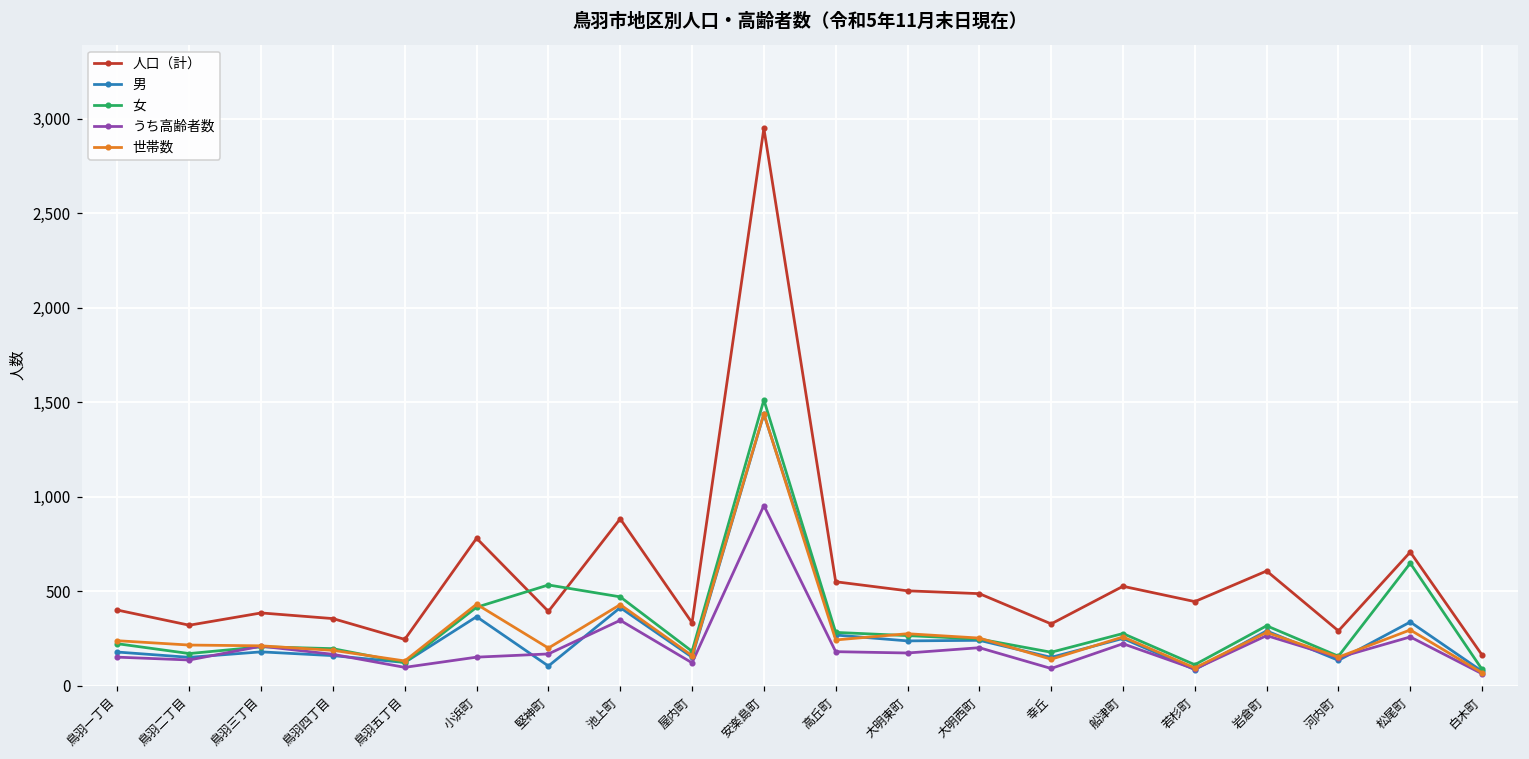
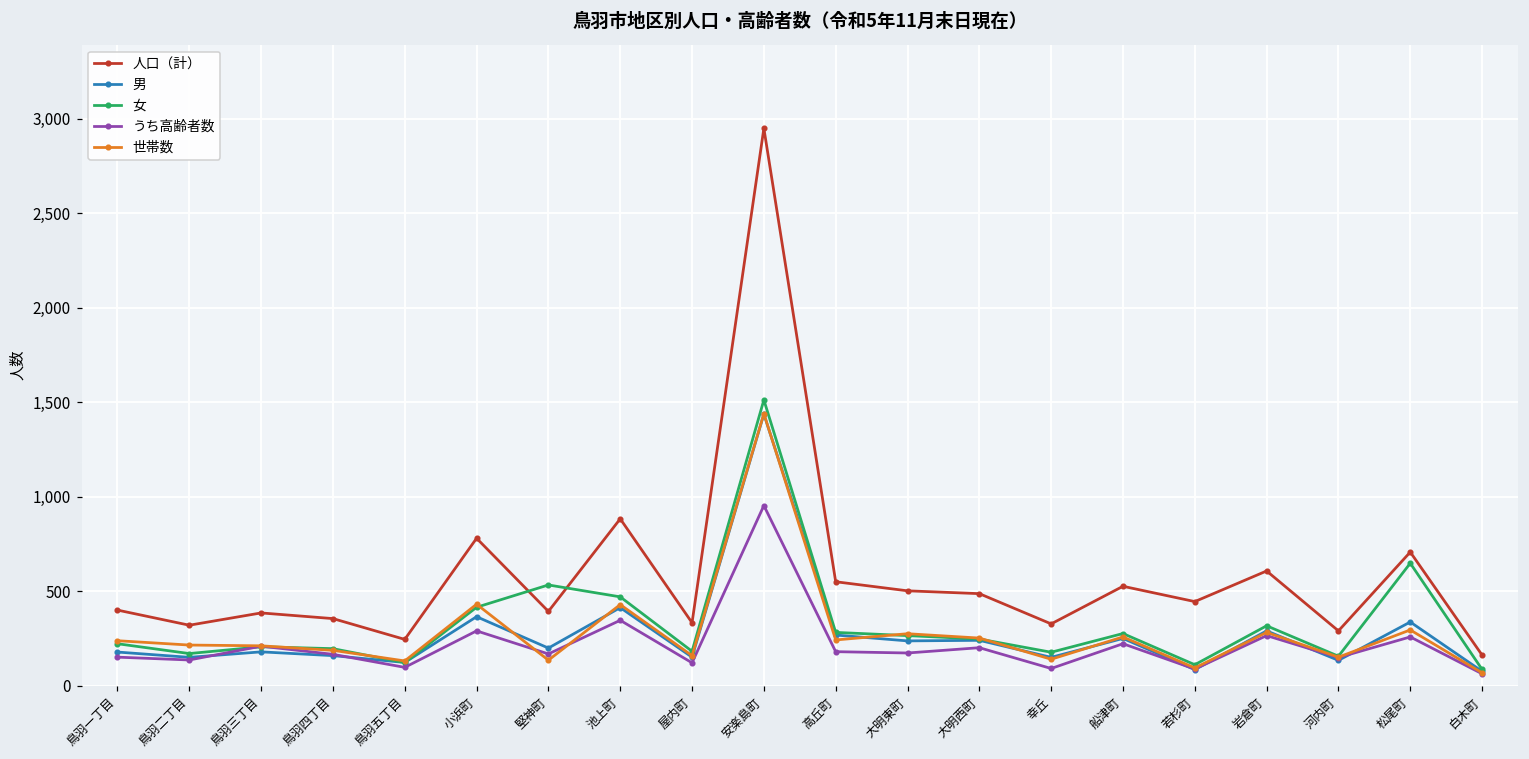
  {
    "人口（計）": {
      "鳥羽一丁目": "400",
      "鳥羽二丁目": "320",
      "鳥羽三丁目": "390",
      "鳥羽四丁目": "360",
      "鳥羽五丁目": "250",
      "小浜町": "780",
      "堅神町": "390",
      "池上町": "880",
      "屋内町": "330",
      "安楽島町": "2,950",
      "高丘町": "550",
      "大明東町": "500",
      "大明西町": "490",
      "幸丘": "330",
      "船津町": "530",
      "若杉町": "450",
      "岩倉町": "610",
      "河内町": "290",
      "松尾町": "710",
      "白木町": "160"
    },
    "男": {
      "鳥羽一丁目": "180",
      "鳥羽三丁目": "180",
      "小浜町": "370",
-     "堅神町": "100",
+     "堅神町": "200",
      "池上町": "410",
      "大明東町": "240",
      "松尾町": "340"
    },
    "女": {
      "鳥羽一丁目": "220",
      "鳥羽二丁目": "170",
      "小浜町": "420",
      "堅神町": "530",
      "池上町": "470",
      "屋内町": "180",
      "安楽島町": "1,510",
      "幸丘": "180",
      "船津町": "280",
      "若杉町": "110",
      "岩倉町": "320",
      "松尾町": "650"
    },
    "うち高齢者数": {
      "鳥羽一丁目": "150",
      "鳥羽五丁目": "100",
-     "小浜町": "150",
+     "小浜町": "290",
      "堅神町": "170",
      "池上町": "350",
      "屋内町": "120",
      "安楽島町": "950",
      "高丘町": "180",
      "大明東町": "170",
      "大明西町": "200",
      "幸丘": "90",
      "船津町": "220",
      "岩倉町": "270",
      "松尾町": "260"
    },
    "世帯数": {
      "鳥羽一丁目": "240",
      "鳥羽二丁目": "220",
      "小浜町": "430",
-     "堅神町": "200",
+     "堅神町": "140",
      "池上町": "430",
      "高丘町": "240",
      "松尾町": "300"
    }
  }
